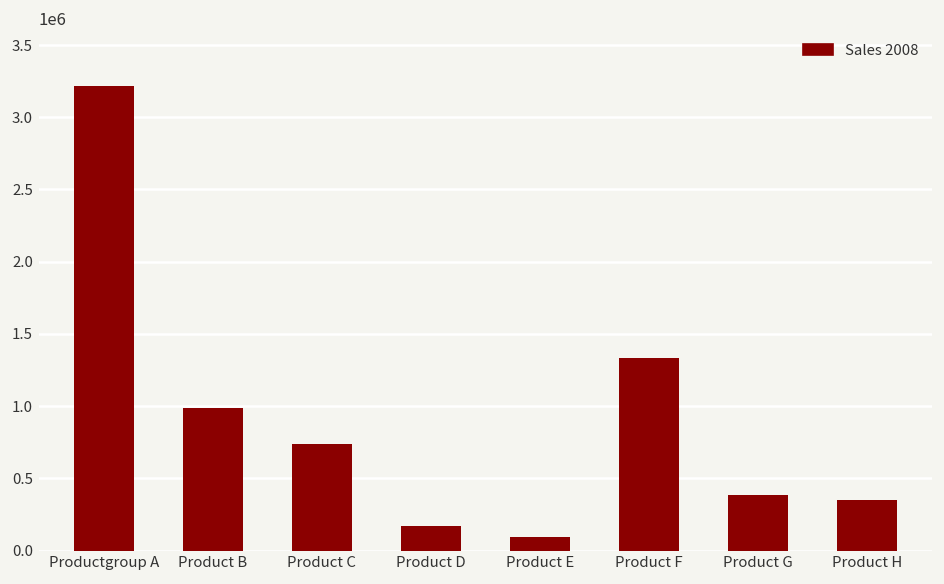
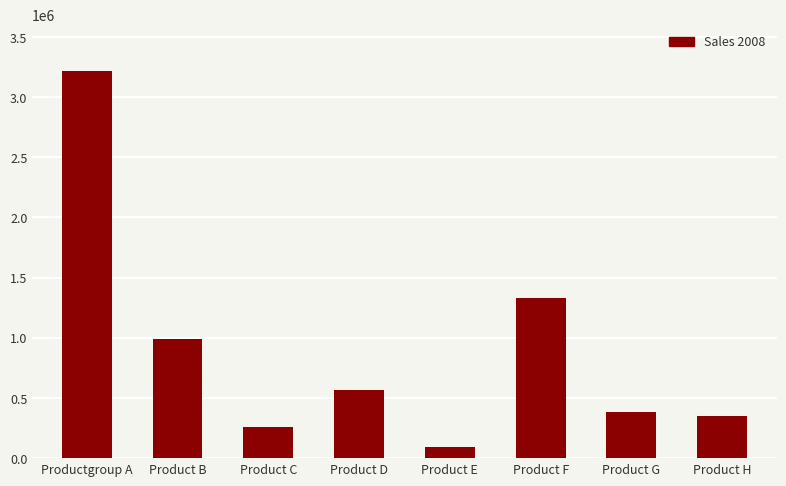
  {
    "Productgroup A": 3220000,
    "Product B": 990000,
-   "Product C": 740000,
-   "Product D": 170000,
+   "Product C": 260000,
+   "Product D": 570000,
    "Product E": 100000,
    "Product F": 1330000,
    "Product G": 390000,
    "Product H": 350000
  }
